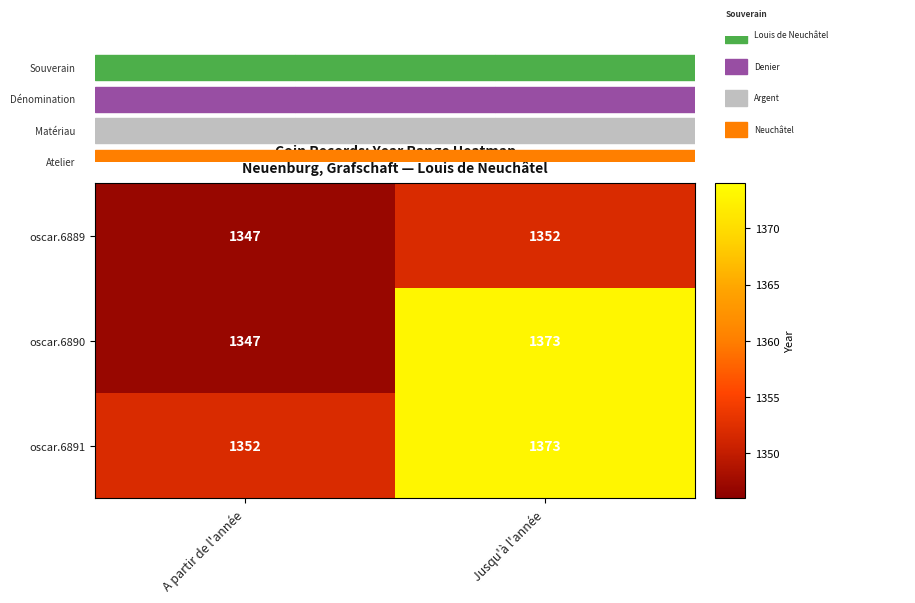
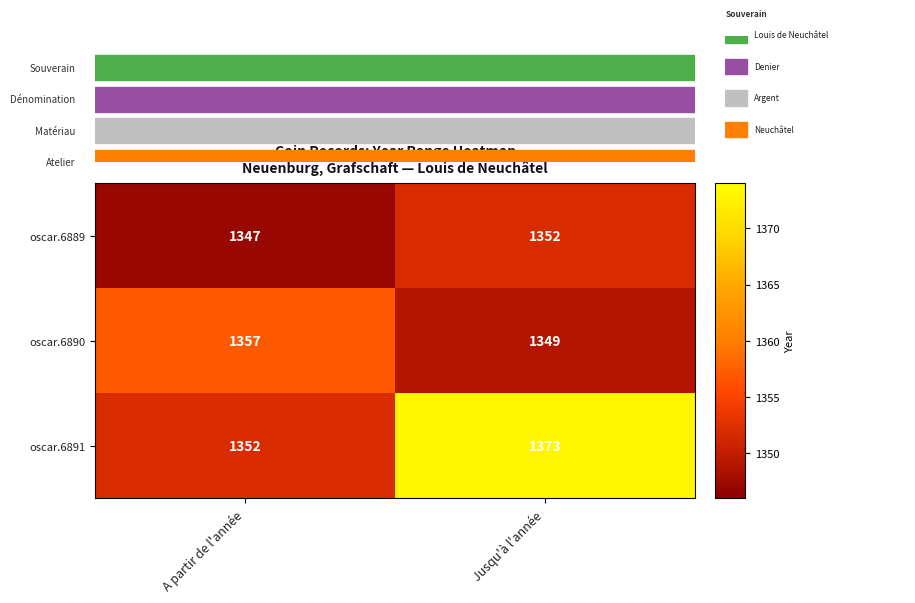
  {
    "oscar.6889": {
      "A partir de l'année": 1347,
      "Jusqu'à l'année": 1352
    },
    "oscar.6890": {
-     "A partir de l'année": 1347,
-     "Jusqu'à l'année": 1373
+     "A partir de l'année": 1357,
+     "Jusqu'à l'année": 1349
    },
    "oscar.6891": {
      "A partir de l'année": 1352,
      "Jusqu'à l'année": 1373
    }
  }
